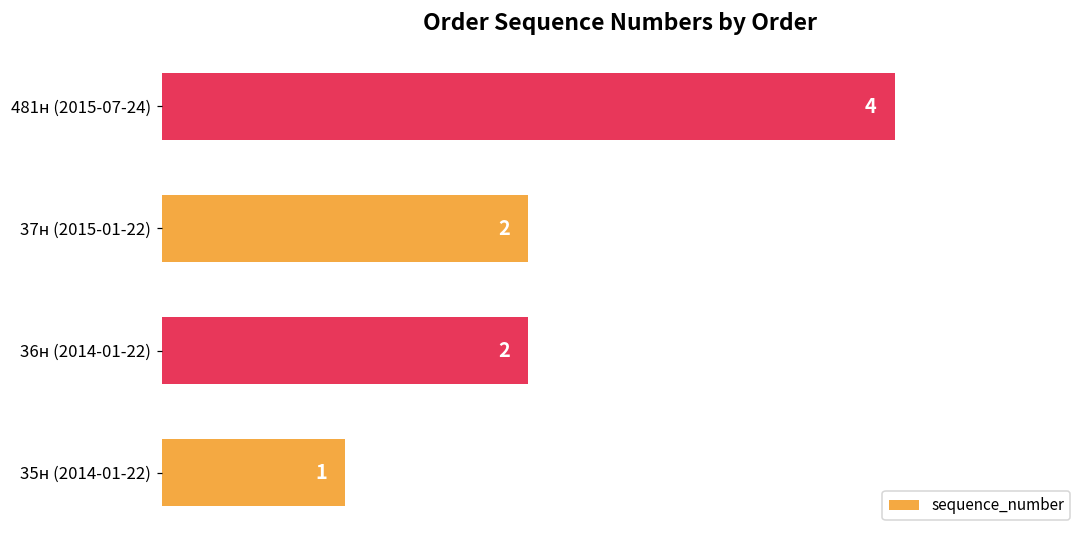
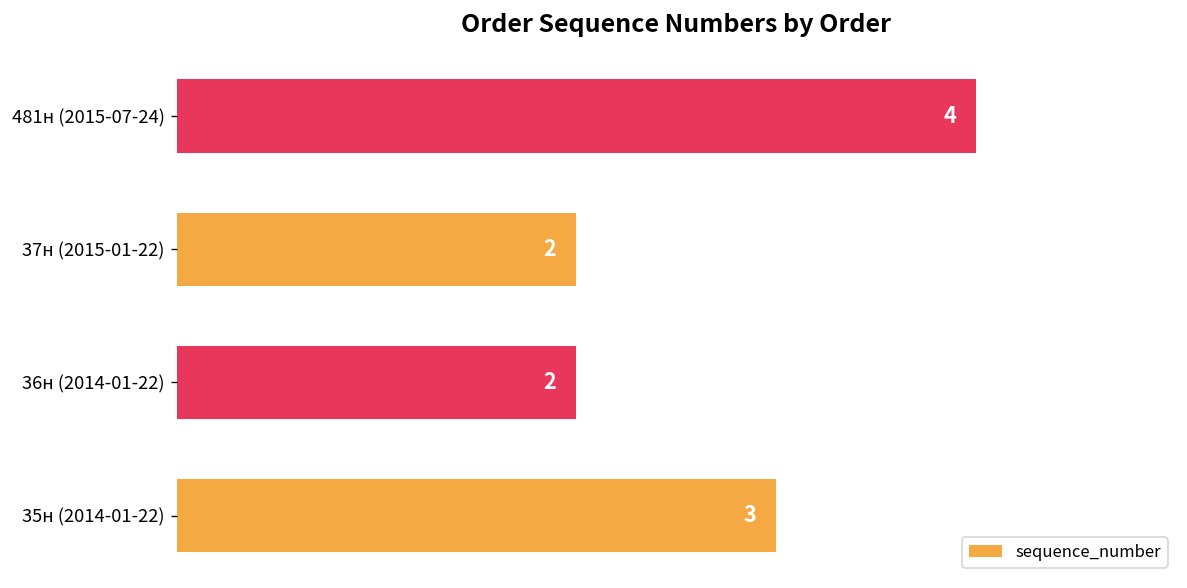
  {
    "481н (2015-07-24)": 4,
    "37н (2015-01-22)": 2,
    "36н (2014-01-22)": 2,
-   "35н (2014-01-22)": 1
+   "35н (2014-01-22)": 3
  }
